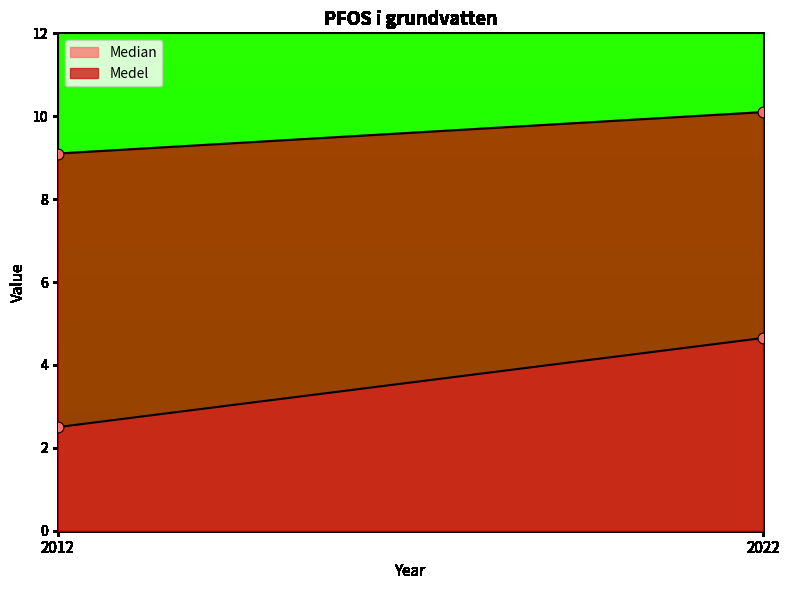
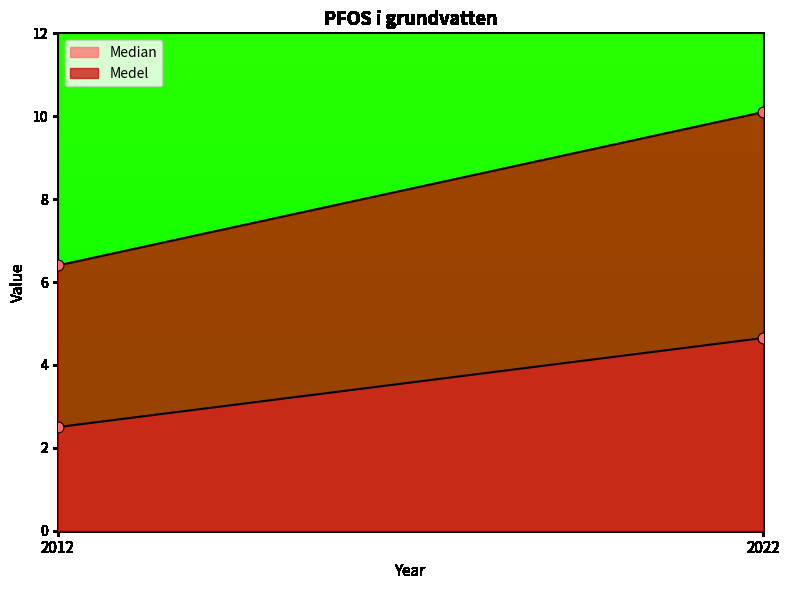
  {
    "Median": {
      "2012": 2.5,
      "2022": 4.7
    },
    "Medel": {
-     "2012": 9.1,
+     "2012": 6.4,
      "2022": 10.1
    }
  }
